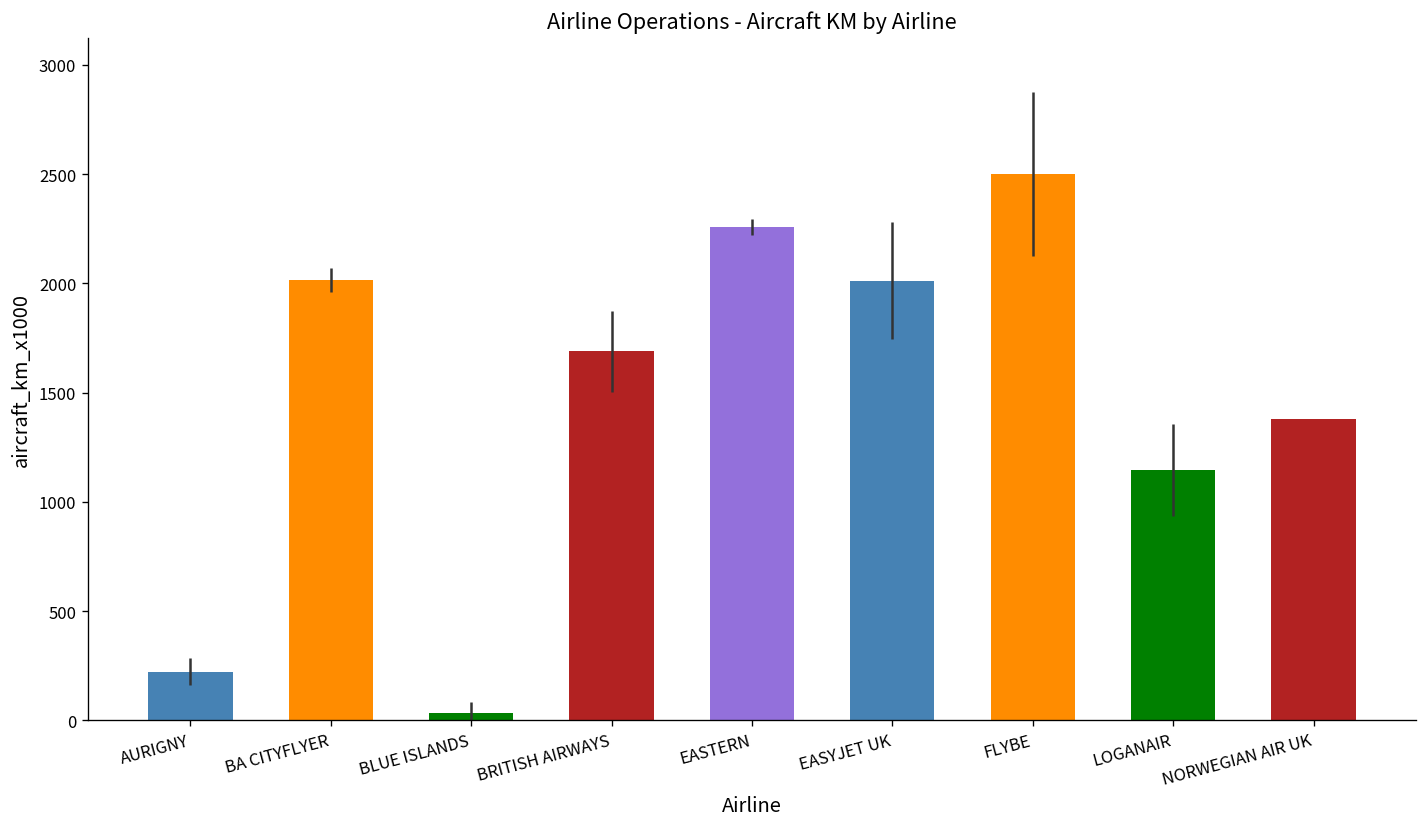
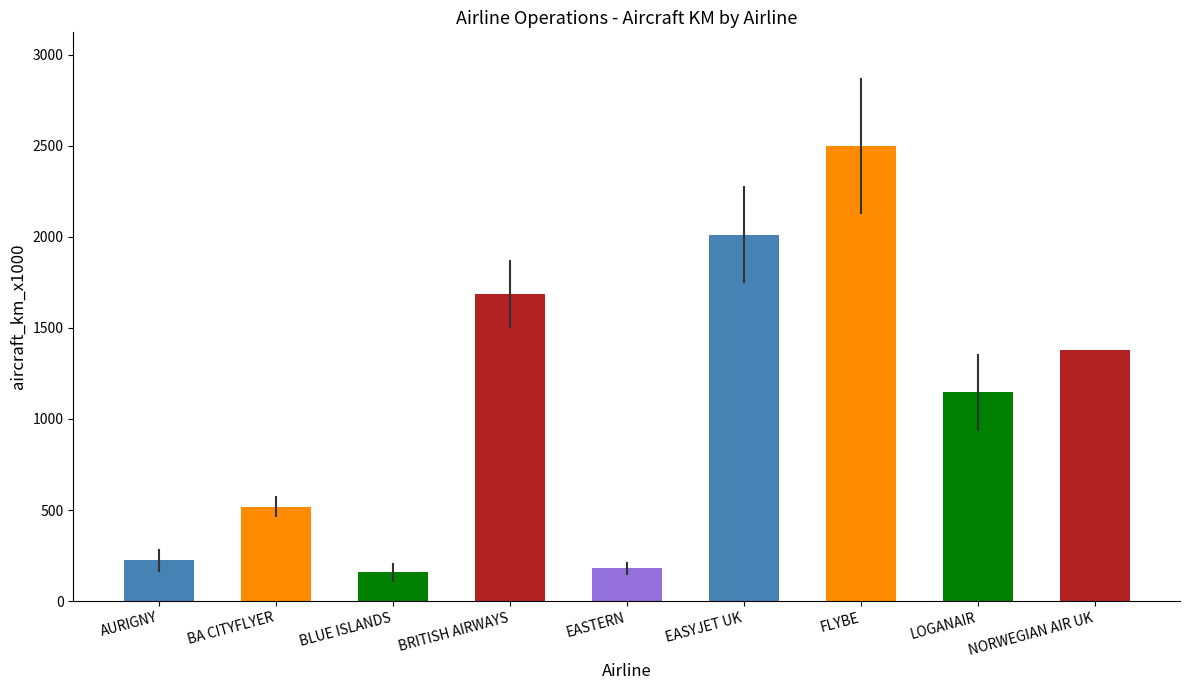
  {
    "AURIGNY": 220,
-   "BA CITYFLYER": 2020,
-   "BLUE ISLANDS": 30,
+   "BA CITYFLYER": 520,
+   "BLUE ISLANDS": 160,
    "BRITISH AIRWAYS": 1690,
-   "EASTERN": 2260,
+   "EASTERN": 180,
    "EASYJET UK": 2010,
    "FLYBE": 2500,
    "LOGANAIR": 1150,
    "NORWEGIAN AIR UK": 1380
  }
